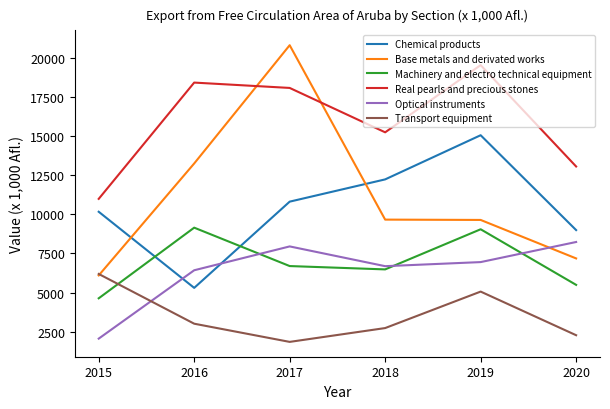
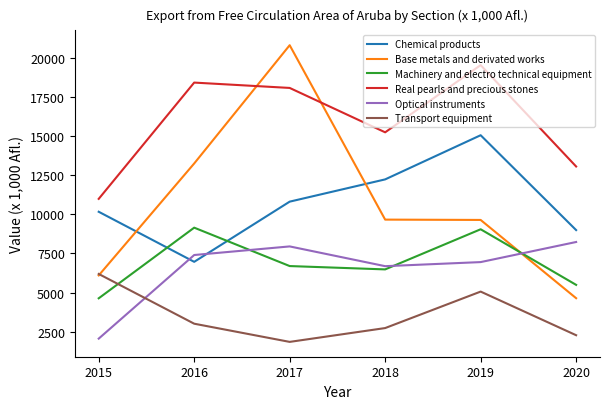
  {
    "Chemical products": {
      "2015": 10200,
-     "2016": 5300,
+     "2016": 7000,
      "2017": 10800,
      "2018": 12200,
      "2019": 15000,
      "2020": 9000
    },
    "Base metals and derivated works": {
      "2016": 13200,
      "2017": 20800,
      "2018": 9700,
      "2019": 9600,
-     "2020": 7200
+     "2020": 4600
    },
    "Machinery and electro technical equipment": {
      "2015": 4600,
      "2016": 9100,
      "2017": 6700,
      "2018": 6500,
      "2019": 9000,
      "2020": 5500
    },
    "Real pearls and precious stones": {
      "2015": 11000,
      "2016": 18400,
      "2017": 18100,
      "2018": 15200,
      "2020": 13100
    },
    "Optical instruments": {
      "2015": 2100,
-     "2016": 6400,
+     "2016": 7400,
      "2017": 7900,
      "2018": 6700,
      "2019": 6900,
      "2020": 8200
    },
    "Transport equipment": {
      "2016": 3000,
      "2017": 1800,
      "2018": 2700,
      "2019": 5100,
      "2020": 2300
    }
  }
